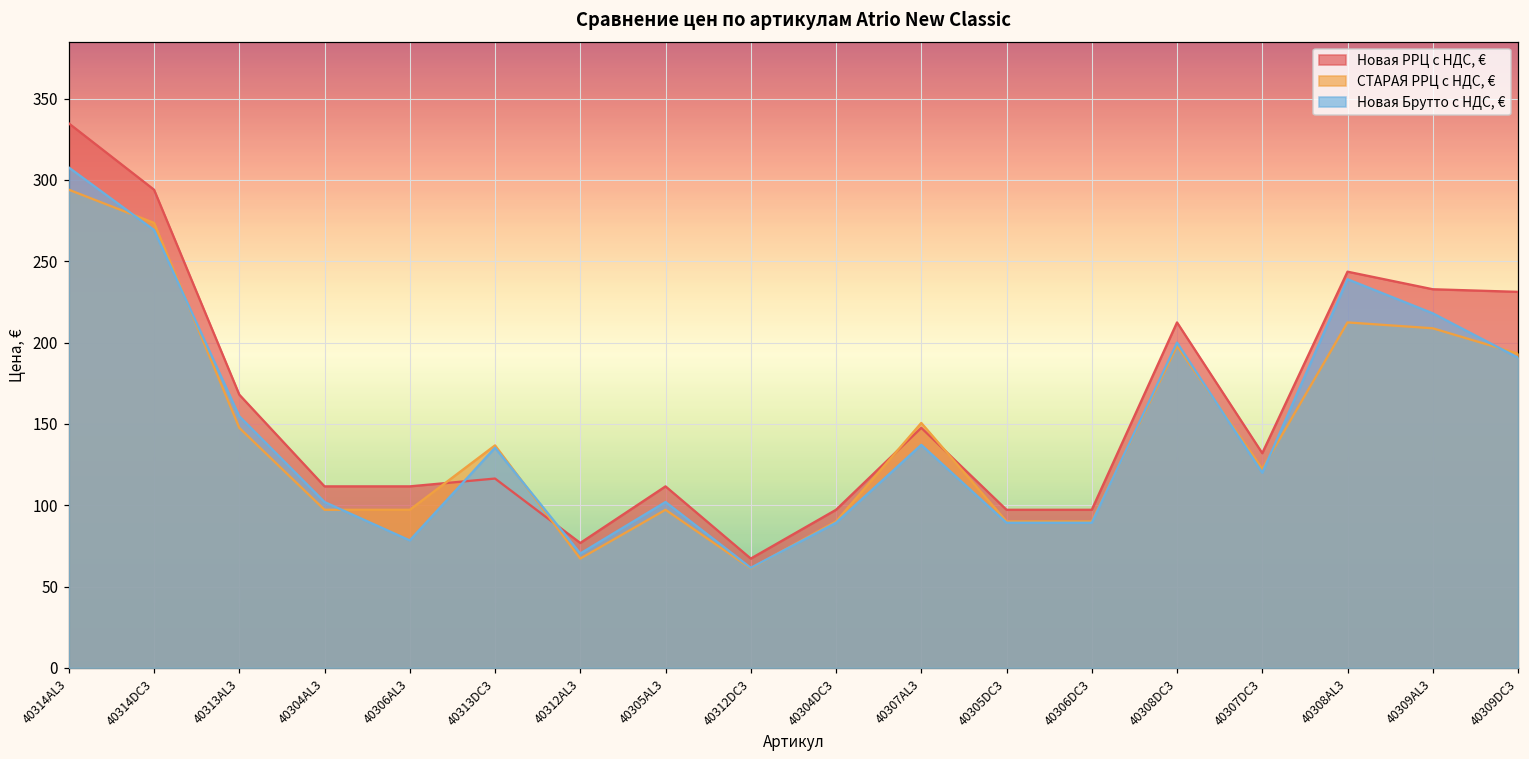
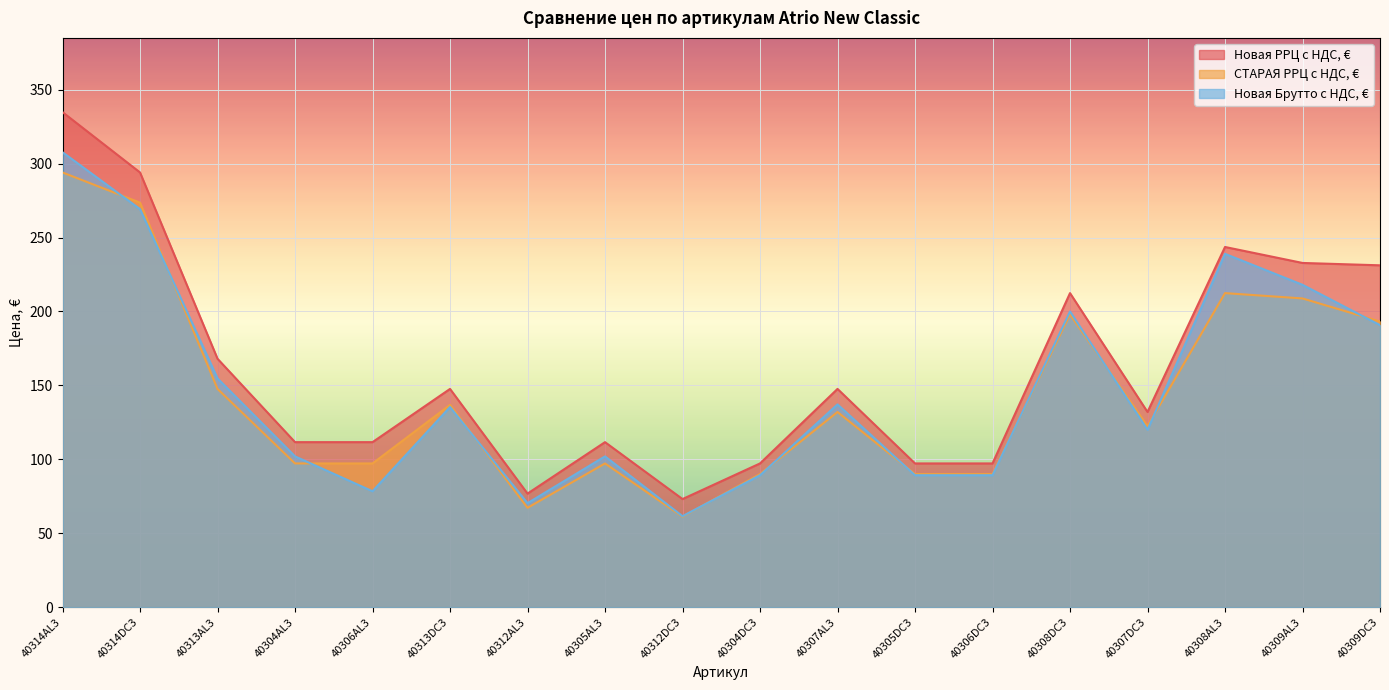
  {
    "Новая РРЦ с НДС, €": {
      "40314AL3": 335,
      "40314DC3": 294,
      "40313AL3": 168,
      "40304AL3": 112,
      "40306AL3": 112,
-     "40313DC3": 116,
+     "40313DC3": 148,
      "40312AL3": 77,
      "40305AL3": 112,
-     "40312DC3": 67,
+     "40312DC3": 73,
      "40304DC3": 97,
      "40307AL3": 148,
      "40305DC3": 97,
      "40306DC3": 97,
      "40308DC3": 212,
      "40307DC3": 132,
      "40308AL3": 244,
      "40309AL3": 233,
      "40309DC3": 231
    },
    "СТАРАЯ РРЦ с НДС, €": {
      "40314AL3": 294,
      "40314DC3": 274,
      "40313AL3": 148,
      "40304AL3": 97,
      "40306AL3": 97,
      "40312AL3": 67,
      "40305AL3": 97,
-     "40307AL3": 151,
+     "40307AL3": 132,
      "40308DC3": 198,
      "40307DC3": 122,
      "40308AL3": 212,
      "40309AL3": 209,
      "40309DC3": 193
    },
    "Новая Брутто с НДС, €": {
      "40314AL3": 308,
      "40314DC3": 269,
      "40313AL3": 155,
      "40304AL3": 102,
      "40306AL3": 78,
      "40312AL3": 70,
      "40305AL3": 102,
      "40307AL3": 137,
      "40308DC3": 200,
      "40307DC3": 120,
      "40308AL3": 239,
      "40309AL3": 218,
      "40309DC3": 191
    }
  }
